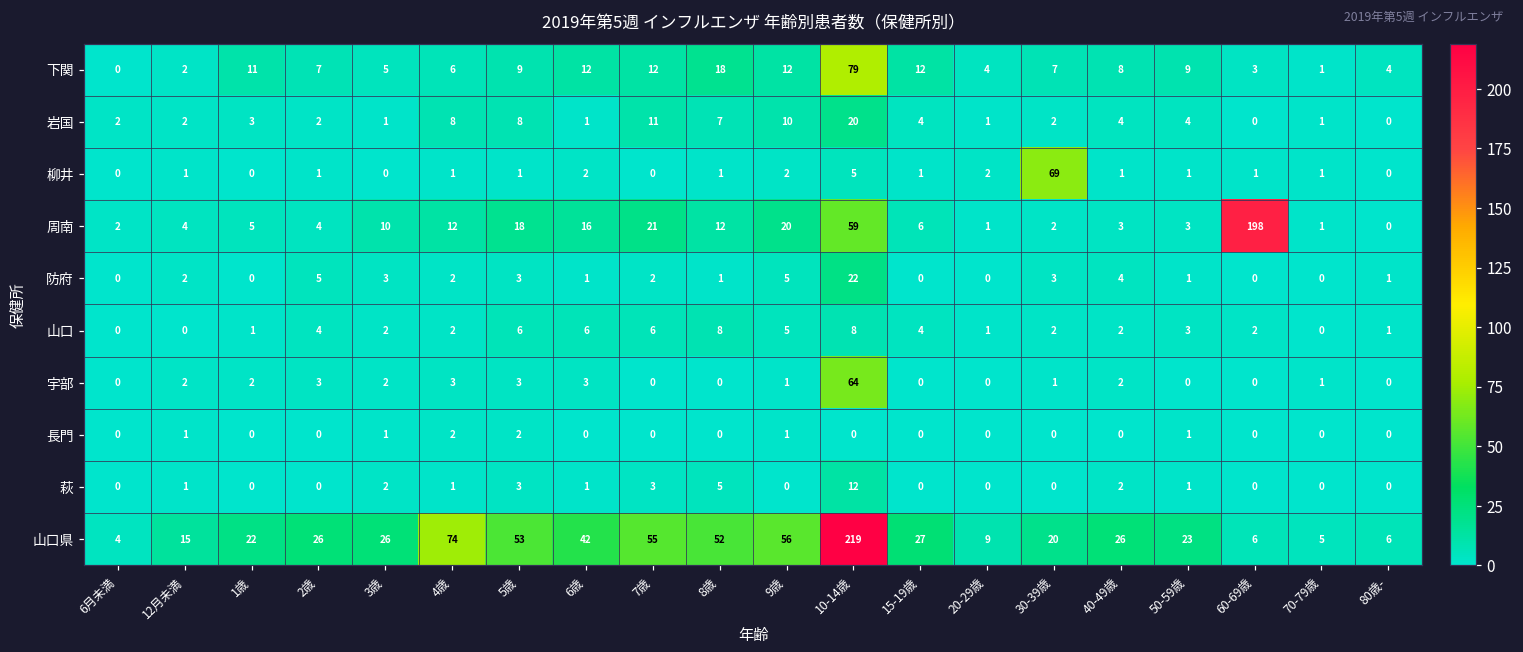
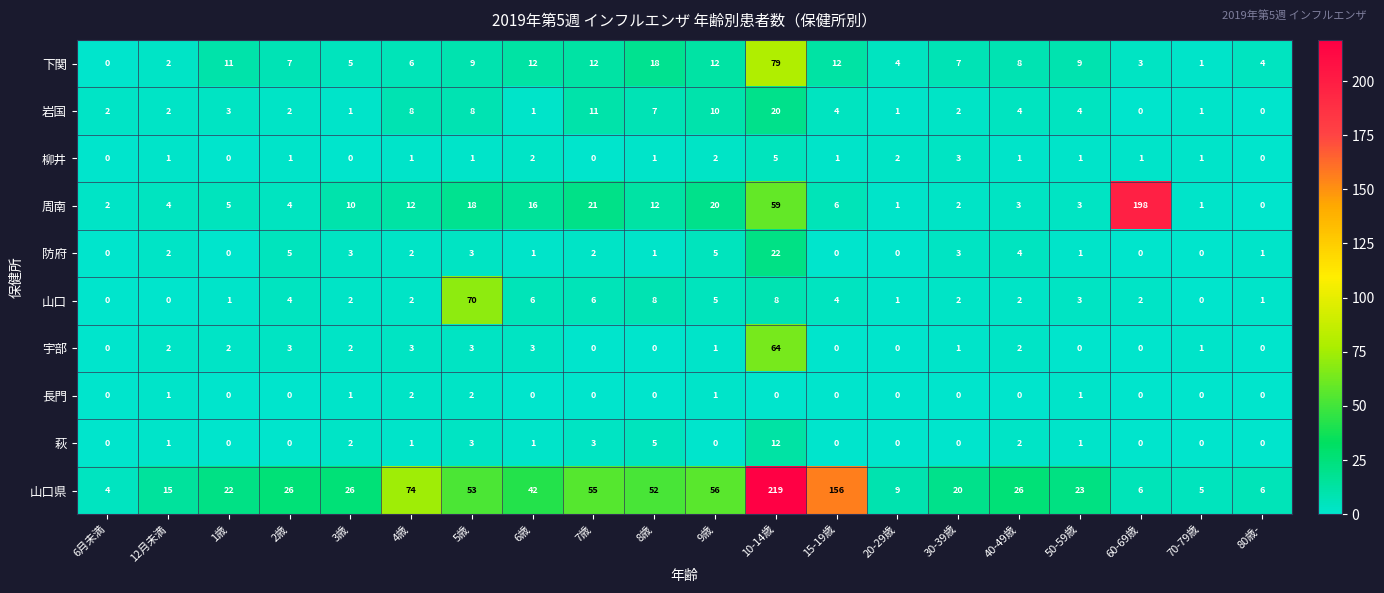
  {
    "下関": {
      "6月未満": 0,
      "12月未満": 2,
      "1歳": 11,
      "2歳": 7,
      "3歳": 5,
      "4歳": 6,
      "5歳": 9,
      "6歳": 12,
      "7歳": 12,
      "8歳": 18,
      "9歳": 12,
      "10-14歳": 79,
      "15-19歳": 12,
      "20-29歳": 4,
      "30-39歳": 7,
      "40-49歳": 8,
      "50-59歳": 9,
      "60-69歳": 3,
      "70-79歳": 1,
      "80歳-": 4
    },
    "岩国": {
      "6月未満": 2,
      "12月未満": 2,
      "1歳": 3,
      "2歳": 2,
      "3歳": 1,
      "4歳": 8,
      "5歳": 8,
      "6歳": 1,
      "7歳": 11,
      "8歳": 7,
      "9歳": 10,
      "10-14歳": 20,
      "15-19歳": 4,
      "20-29歳": 1,
      "30-39歳": 2,
      "40-49歳": 4,
      "50-59歳": 4,
      "60-69歳": 0,
      "70-79歳": 1,
      "80歳-": 0
    },
    "柳井": {
      "6月未満": 0,
      "12月未満": 1,
      "1歳": 0,
      "2歳": 1,
      "3歳": 0,
      "4歳": 1,
      "5歳": 1,
      "6歳": 2,
      "7歳": 0,
      "8歳": 1,
      "9歳": 2,
      "10-14歳": 5,
      "15-19歳": 1,
      "20-29歳": 2,
-     "30-39歳": 69,
+     "30-39歳": 3,
      "40-49歳": 1,
      "50-59歳": 1,
      "60-69歳": 1,
      "70-79歳": 1,
      "80歳-": 0
    },
    "周南": {
      "6月未満": 2,
      "12月未満": 4,
      "1歳": 5,
      "2歳": 4,
      "3歳": 10,
      "4歳": 12,
      "5歳": 18,
      "6歳": 16,
      "7歳": 21,
      "8歳": 12,
      "9歳": 20,
      "10-14歳": 59,
      "15-19歳": 6,
      "20-29歳": 1,
      "30-39歳": 2,
      "40-49歳": 3,
      "50-59歳": 3,
      "60-69歳": 198,
      "70-79歳": 1,
      "80歳-": 0
    },
    "防府": {
      "6月未満": 0,
      "12月未満": 2,
      "1歳": 0,
      "2歳": 5,
      "3歳": 3,
      "4歳": 2,
      "5歳": 3,
      "6歳": 1,
      "7歳": 2,
      "8歳": 1,
      "9歳": 5,
      "10-14歳": 22,
      "15-19歳": 0,
      "20-29歳": 0,
      "30-39歳": 3,
      "40-49歳": 4,
      "50-59歳": 1,
      "60-69歳": 0,
      "70-79歳": 0,
      "80歳-": 1
    },
    "山口": {
      "6月未満": 0,
      "12月未満": 0,
      "1歳": 1,
      "2歳": 4,
      "3歳": 2,
      "4歳": 2,
-     "5歳": 6,
+     "5歳": 70,
      "6歳": 6,
      "7歳": 6,
      "8歳": 8,
      "9歳": 5,
      "10-14歳": 8,
      "15-19歳": 4,
      "20-29歳": 1,
      "30-39歳": 2,
      "40-49歳": 2,
      "50-59歳": 3,
      "60-69歳": 2,
      "70-79歳": 0,
      "80歳-": 1
    },
    "宇部": {
      "6月未満": 0,
      "12月未満": 2,
      "1歳": 2,
      "2歳": 3,
      "3歳": 2,
      "4歳": 3,
      "5歳": 3,
      "6歳": 3,
      "7歳": 0,
      "8歳": 0,
      "9歳": 1,
      "10-14歳": 64,
      "15-19歳": 0,
      "20-29歳": 0,
      "30-39歳": 1,
      "40-49歳": 2,
      "50-59歳": 0,
      "60-69歳": 0,
      "70-79歳": 1,
      "80歳-": 0
    },
    "長門": {
      "6月未満": 0,
      "12月未満": 1,
      "1歳": 0,
      "2歳": 0,
      "3歳": 1,
      "4歳": 2,
      "5歳": 2,
      "6歳": 0,
      "7歳": 0,
      "8歳": 0,
      "9歳": 1,
      "10-14歳": 0,
      "15-19歳": 0,
      "20-29歳": 0,
      "30-39歳": 0,
      "40-49歳": 0,
      "50-59歳": 1,
      "60-69歳": 0,
      "70-79歳": 0,
      "80歳-": 0
    },
    "萩": {
      "6月未満": 0,
      "12月未満": 1,
      "1歳": 0,
      "2歳": 0,
      "3歳": 2,
      "4歳": 1,
      "5歳": 3,
      "6歳": 1,
      "7歳": 3,
      "8歳": 5,
      "9歳": 0,
      "10-14歳": 12,
      "15-19歳": 0,
      "20-29歳": 0,
      "30-39歳": 0,
      "40-49歳": 2,
      "50-59歳": 1,
      "60-69歳": 0,
      "70-79歳": 0,
      "80歳-": 0
    },
    "山口県": {
      "6月未満": 4,
      "12月未満": 15,
      "1歳": 22,
      "2歳": 26,
      "3歳": 26,
      "4歳": 74,
      "5歳": 53,
      "6歳": 42,
      "7歳": 55,
      "8歳": 52,
      "9歳": 56,
      "10-14歳": 219,
-     "15-19歳": 27,
+     "15-19歳": 156,
      "20-29歳": 9,
      "30-39歳": 20,
      "40-49歳": 26,
      "50-59歳": 23,
      "60-69歳": 6,
      "70-79歳": 5,
      "80歳-": 6
    }
  }
